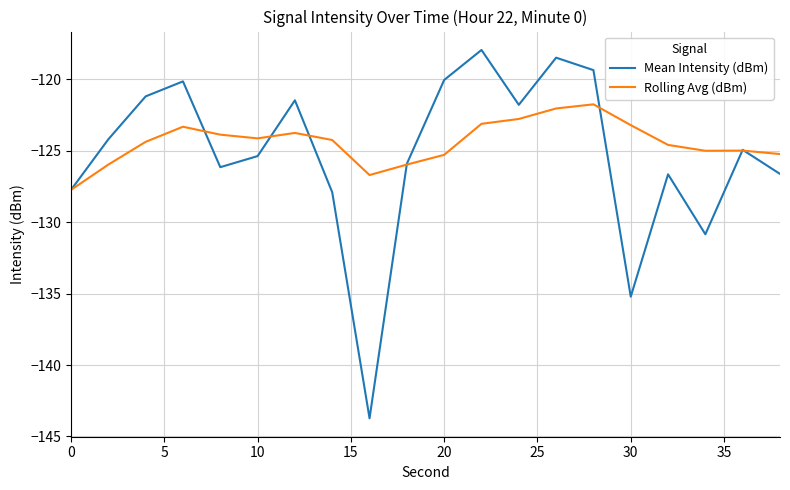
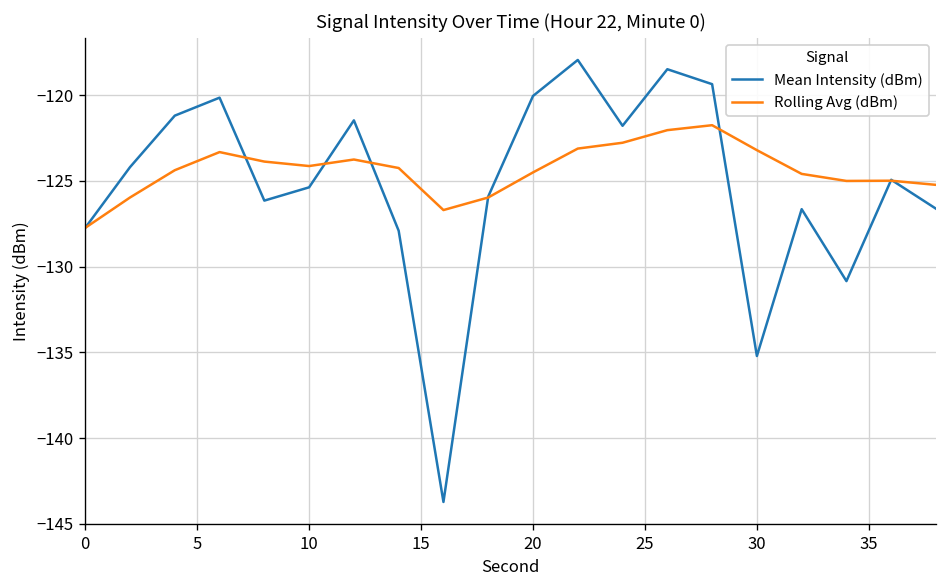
  {
    "Mean Intensity (dBm)": {
      "10": -125.4,
      "20": -120.0,
      "30": -135.2
    },
    "Rolling Avg (dBm)": {
      "10": -124.1,
-     "20": -125.3,
+     "20": -124.5,
      "30": -123.2
    }
  }
